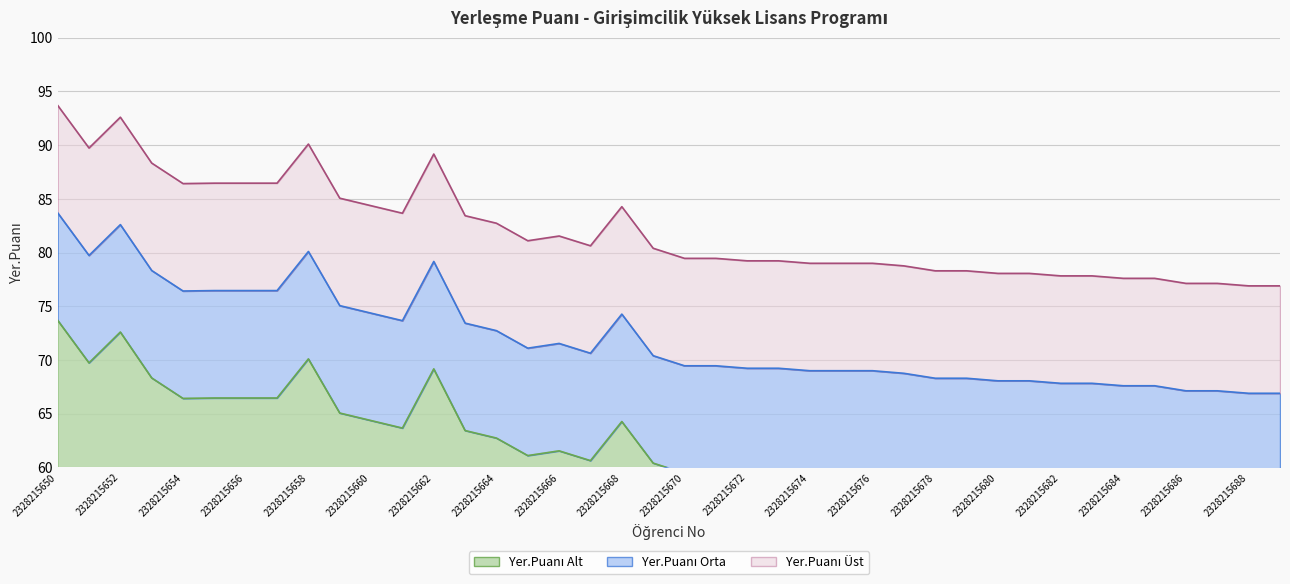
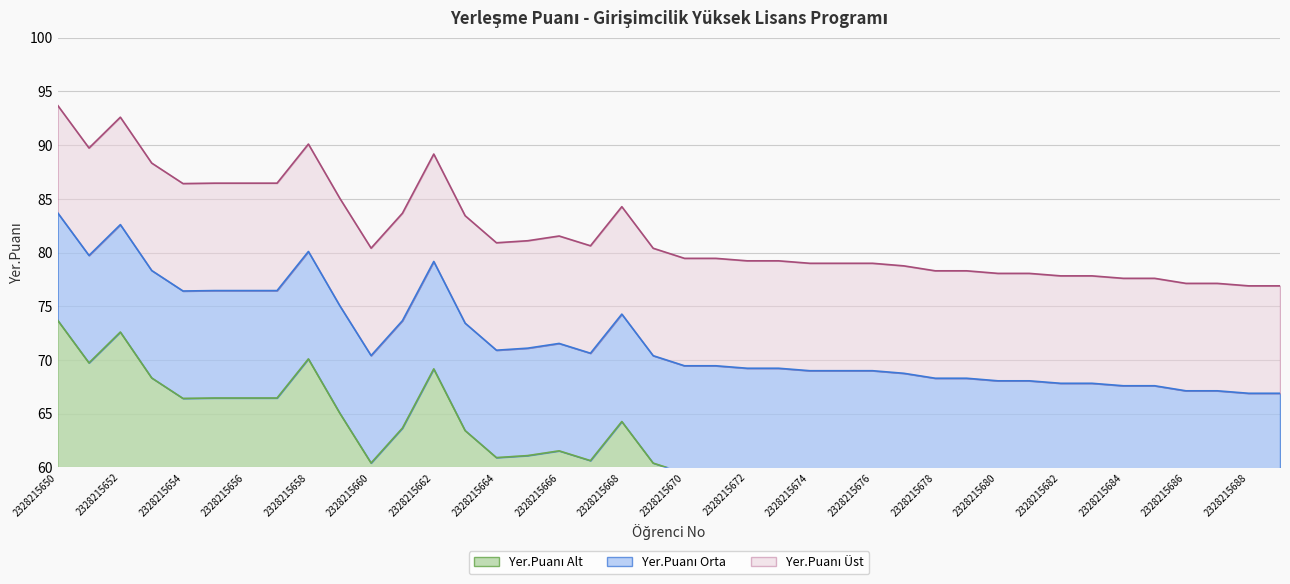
  {
    "Yer.Puanı Alt": {
      "2328215650": 73.7,
      "2328215652": 72.6,
      "2328215654": 66.4,
      "2328215656": 66.5,
      "2328215658": 70.1,
-     "2328215660": 64.4,
+     "2328215660": 60.4,
      "2328215662": 69.2,
-     "2328215664": 62.7,
+     "2328215664": 60.9,
      "2328215666": 61.5,
      "2328215668": 64.3
    },
    "Yer.Puanı Orta": {
      "2328215650": 10.0,
      "2328215652": 10.0,
      "2328215654": 10.0,
      "2328215656": 10.0,
      "2328215658": 10.0,
      "2328215660": 10.0,
      "2328215662": 10.0,
      "2328215664": 10.0,
      "2328215666": 10.0,
      "2328215668": 10.0,
      "2328215670": 10.0,
      "2328215672": 10.0,
      "2328215674": 10.0,
      "2328215676": 10.0,
      "2328215678": 10.0,
      "2328215680": 10.0,
      "2328215682": 10.0,
      "2328215684": 10.0,
      "2328215686": 10.0,
      "2328215688": 10.0
    },
    "Yer.Puanı Üst": {
      "2328215650": 93.7,
      "2328215652": 92.6,
      "2328215654": 86.4,
      "2328215656": 86.5,
      "2328215658": 90.1,
      "2328215662": 89.2,
      "2328215666": 81.5,
      "2328215668": 84.3,
      "2328215670": 79.5,
      "2328215672": 79.2,
      "2328215674": 79.0,
      "2328215676": 79.0,
      "2328215678": 78.3,
      "2328215680": 78.1,
      "2328215682": 77.8,
      "2328215684": 77.6,
      "2328215686": 77.1,
      "2328215688": 76.9
    }
  }
